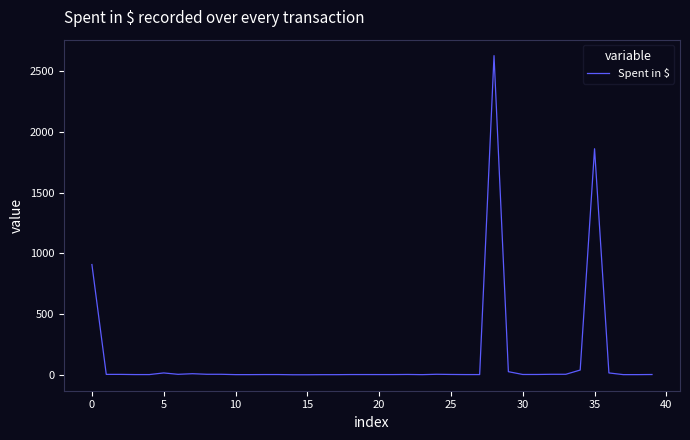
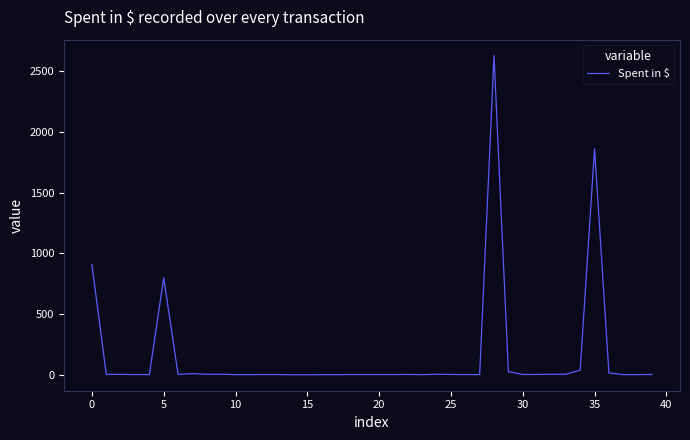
  {
    "0": 910,
-   "5": 20,
+   "5": 800,
    "10": 0,
    "15": 0,
    "20": 0,
    "25": 0,
    "30": 0,
    "35": 1860
  }
